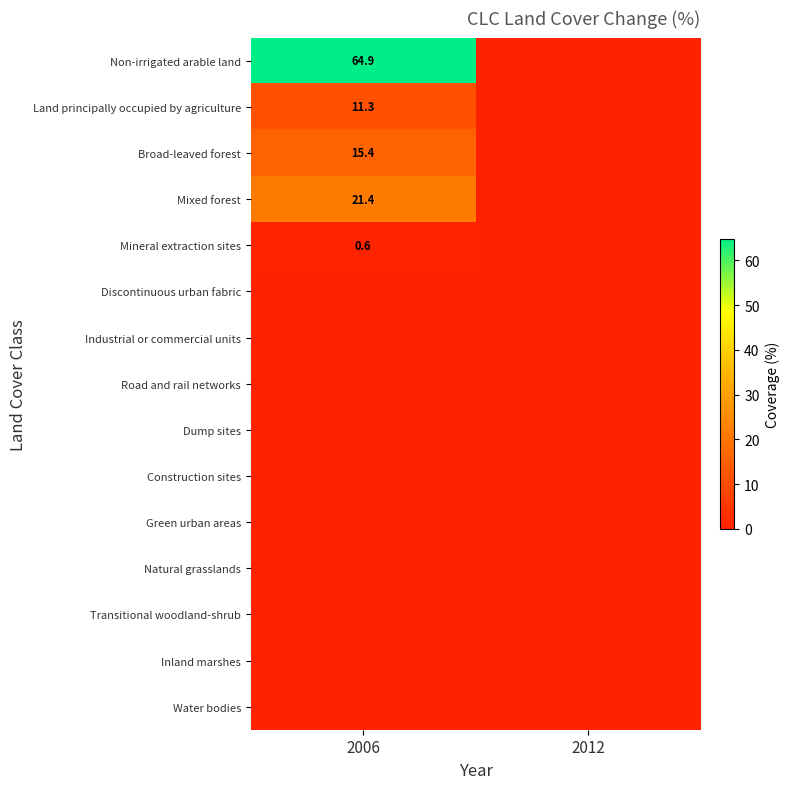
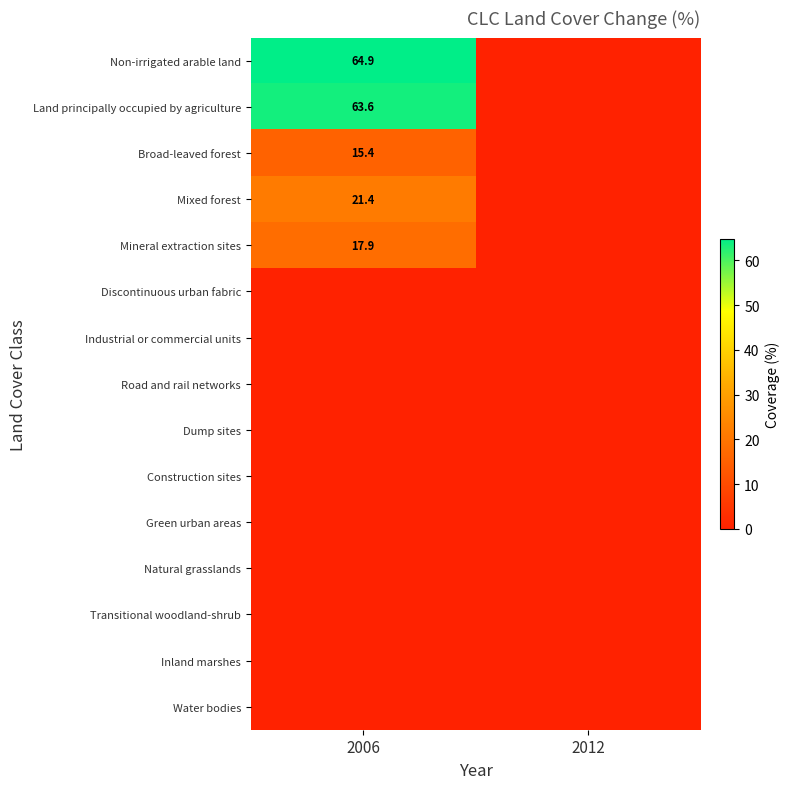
  {
    "Non-irrigated arable land": {
      "2006": 64.9
    },
    "Land principally occupied by agriculture": {
-     "2006": 11.3
+     "2006": 63.6
    },
    "Broad-leaved forest": {
      "2006": 15.4
    },
    "Mixed forest": {
      "2006": 21.4
    },
    "Mineral extraction sites": {
-     "2006": 0.6
+     "2006": 17.9
    }
  }
